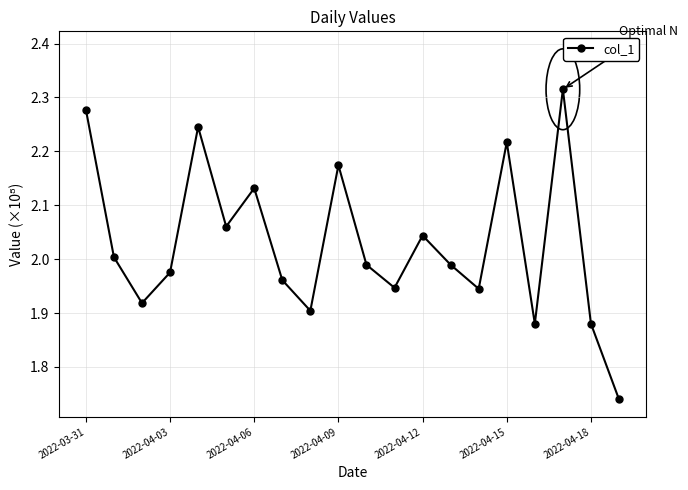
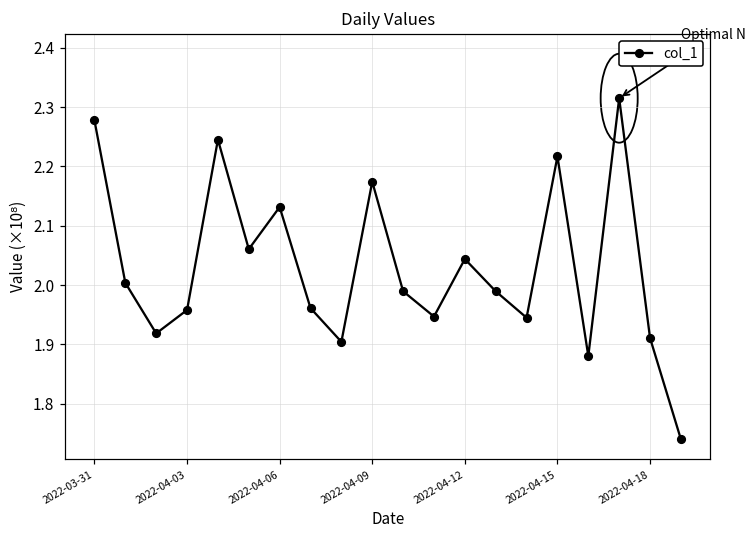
  {
    "2022-03-31": 2.28,
-   "2022-04-03": 1.98,
+   "2022-04-03": 1.96,
    "2022-04-06": 2.13,
    "2022-04-09": 2.17,
    "2022-04-12": 2.04,
    "2022-04-15": 2.22,
-   "2022-04-18": 1.88
+   "2022-04-18": 1.91
  }
